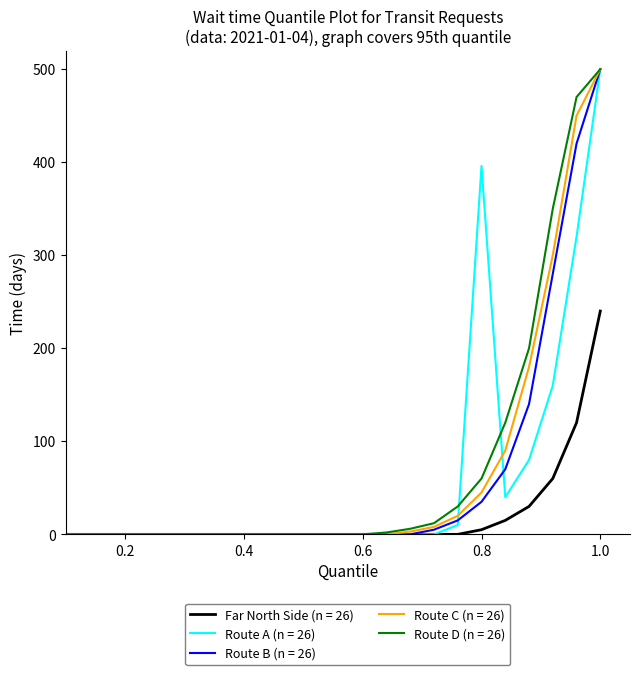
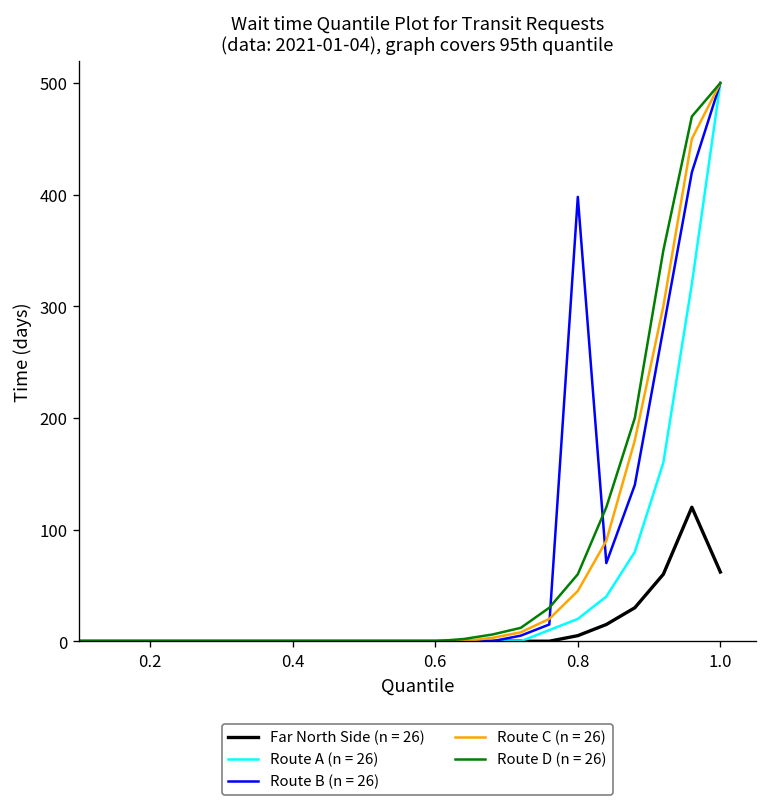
  {
    "Far North Side (n = 26)": {
      "0.8": 10,
-     "1.0": 240
+     "1.0": 60
    },
    "Route A (n = 26)": {
-     "0.8": 400
+     "0.8": 20
    },
    "Route B (n = 26)": {
-     "0.8": 40
+     "0.8": 400
    },
    "Route C (n = 26)": {
      "0.8": 50
    },
    "Route D (n = 26)": {
      "0.8": 60
    }
  }
